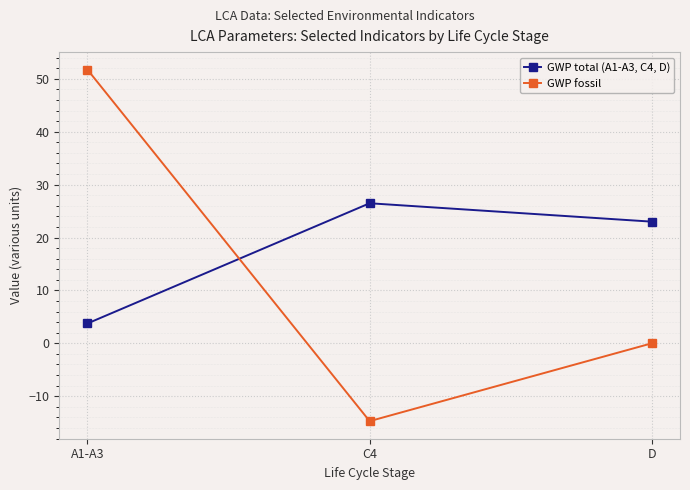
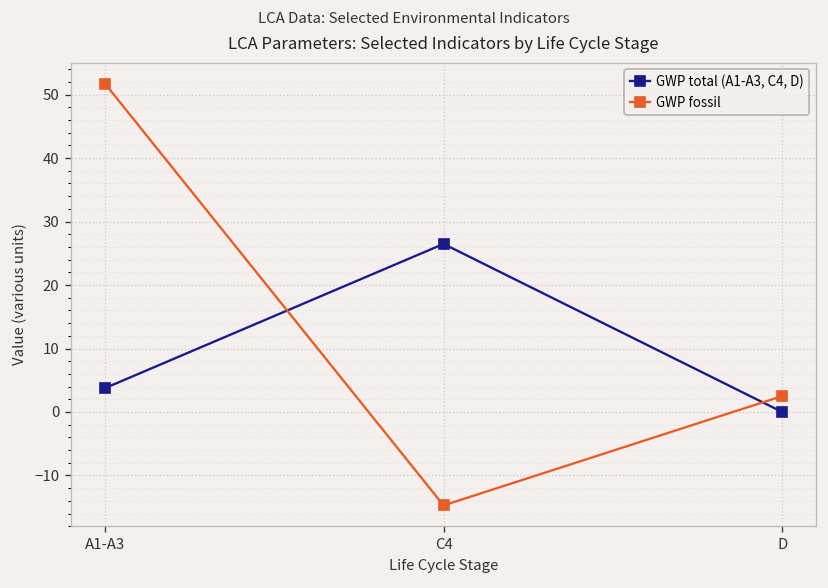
  {
    "GWP total (A1-A3, C4, D)": {
      "A1-A3": 4,
      "C4": 26,
-     "D": 23
+     "D": 0
    },
    "GWP fossil": {
      "A1-A3": 52,
      "C4": -15,
-     "D": 0
+     "D": 3
    }
  }
